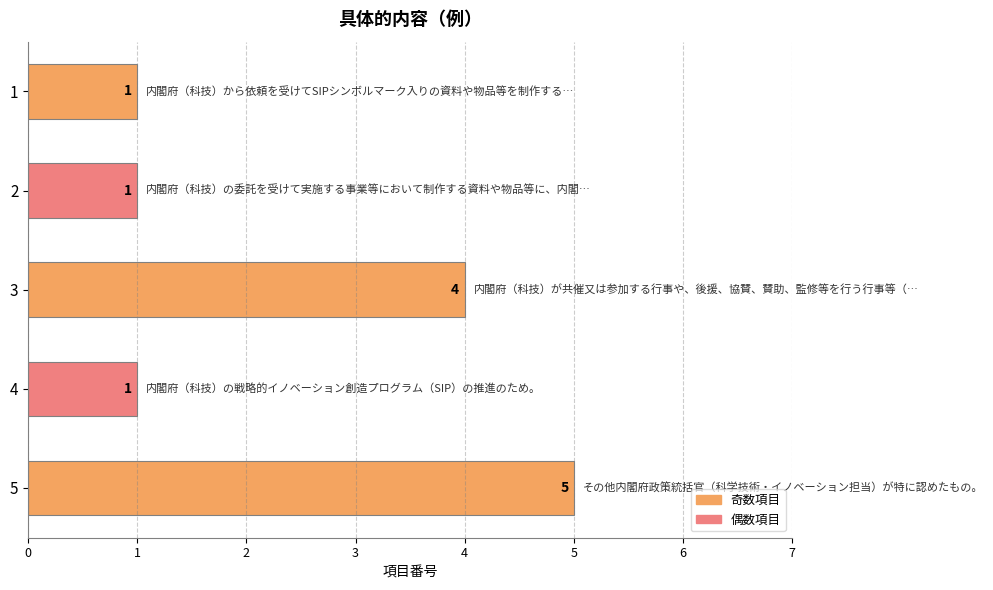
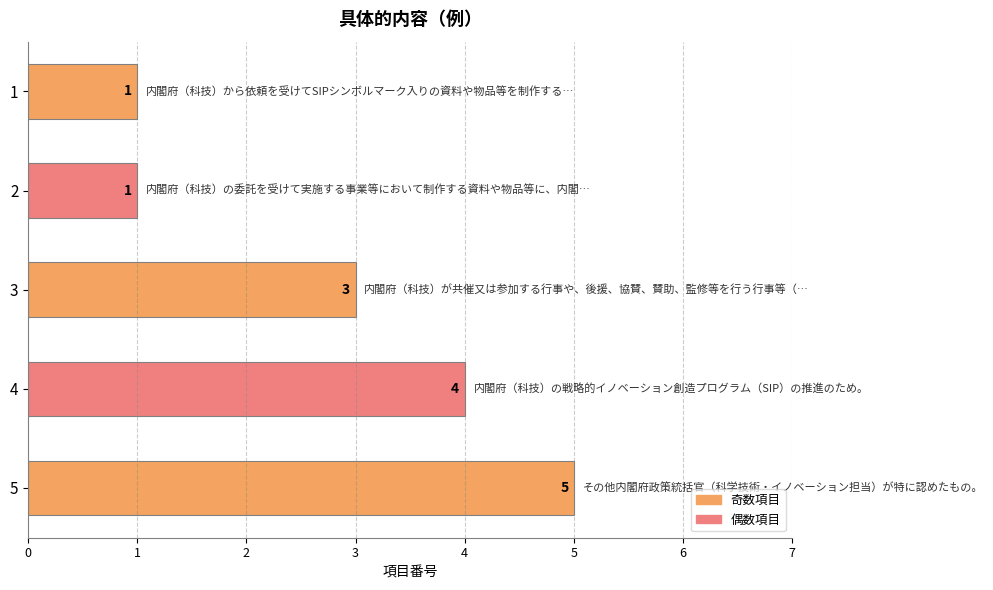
  {
    "1": 1,
    "2": 1,
-   "3": 4,
-   "4": 1,
+   "3": 3,
+   "4": 4,
    "5": 5
  }
